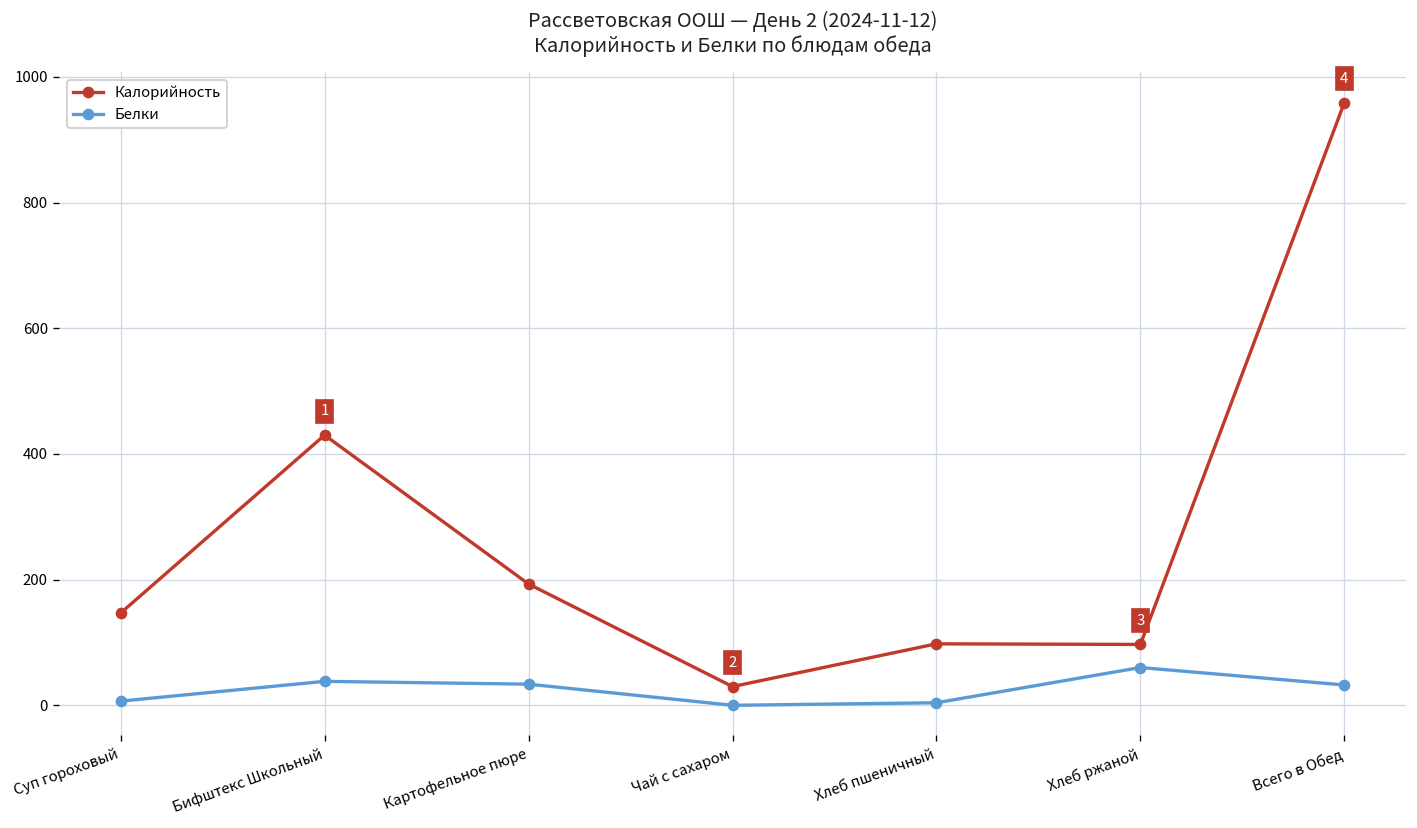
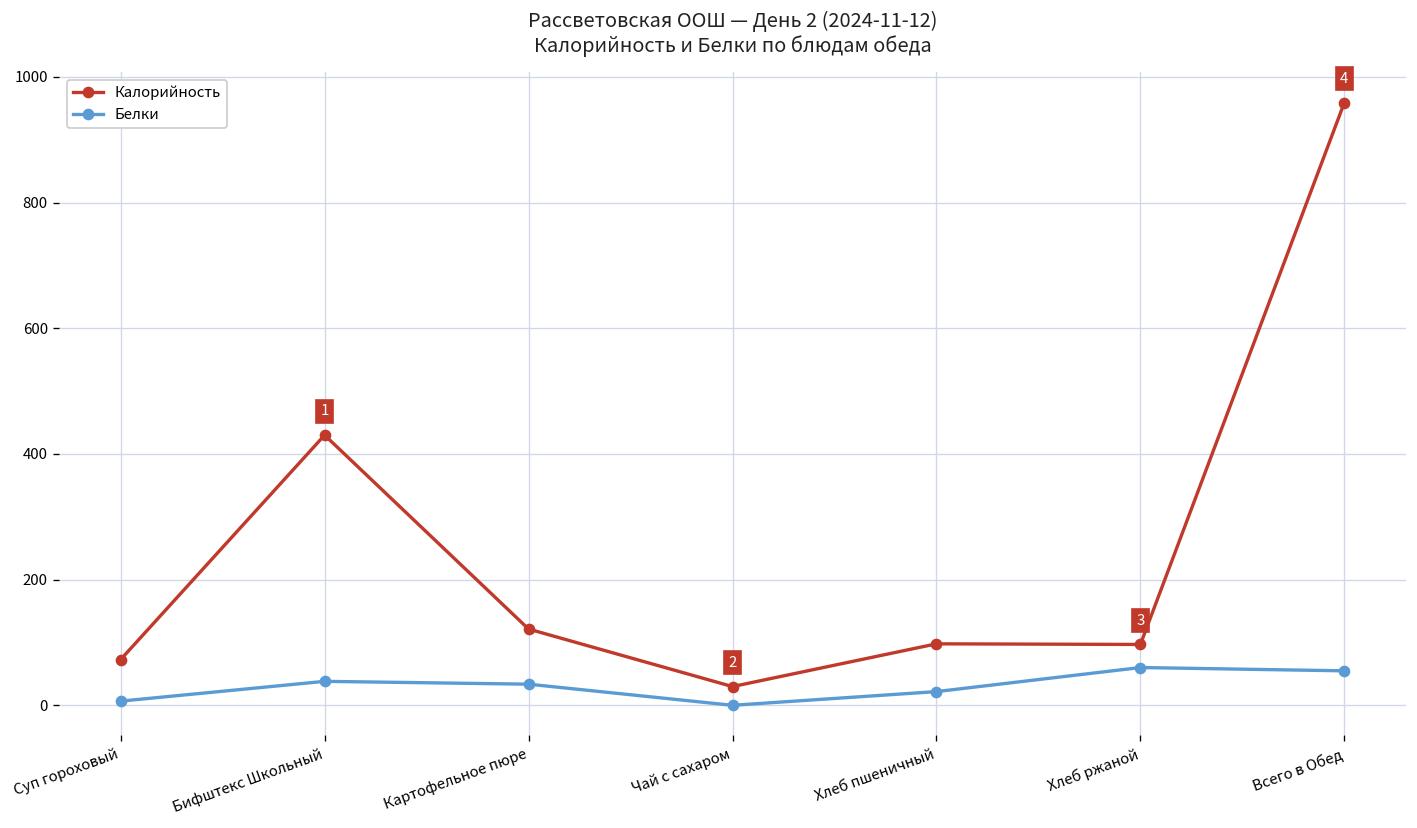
  {
    "Калорийность": {
-     "Суп гороховый": 150,
-     "Картофельное пюре": 190,
+     "Суп гороховый": 70,
+     "Картофельное пюре": 120,
      "Хлеб пшеничный": 100
    },
    "Белки": {
      "Суп гороховый": 10,
      "Бифштекс Школьный": 40,
      "Картофельное пюре": 30,
      "Чай с сахаром": 0,
-     "Хлеб пшеничный": 0,
+     "Хлеб пшеничный": 20,
      "Хлеб ржаной": 60,
-     "Всего в Обед": 30
+     "Всего в Обед": 60
    }
  }
